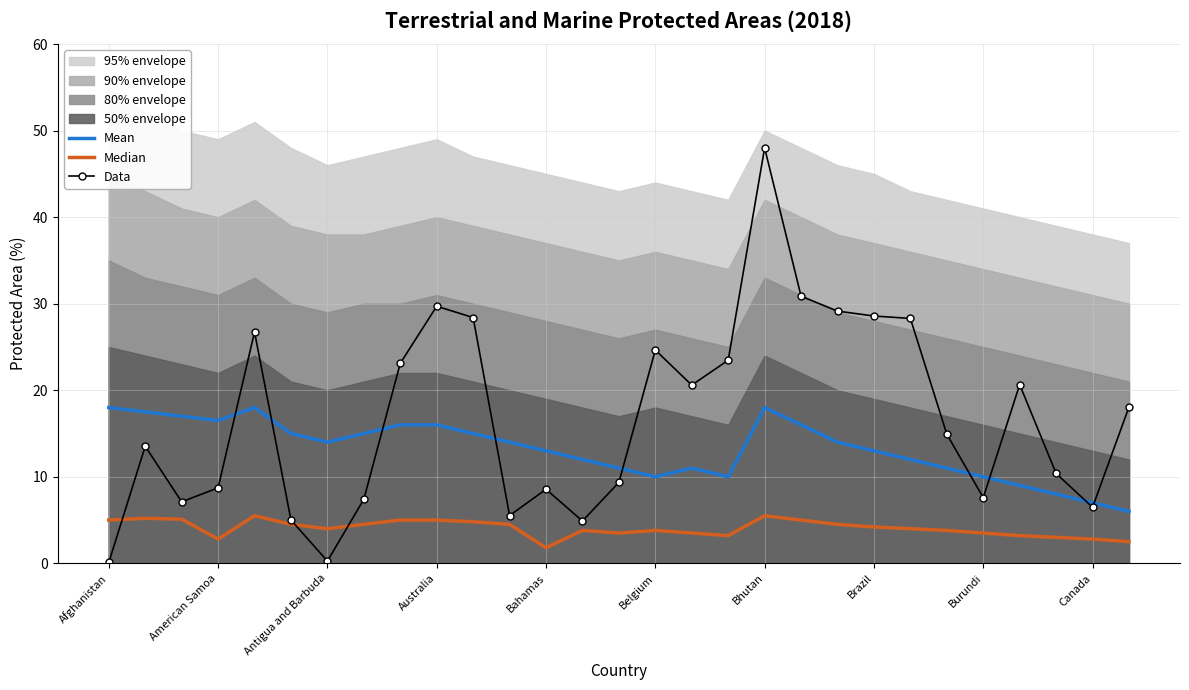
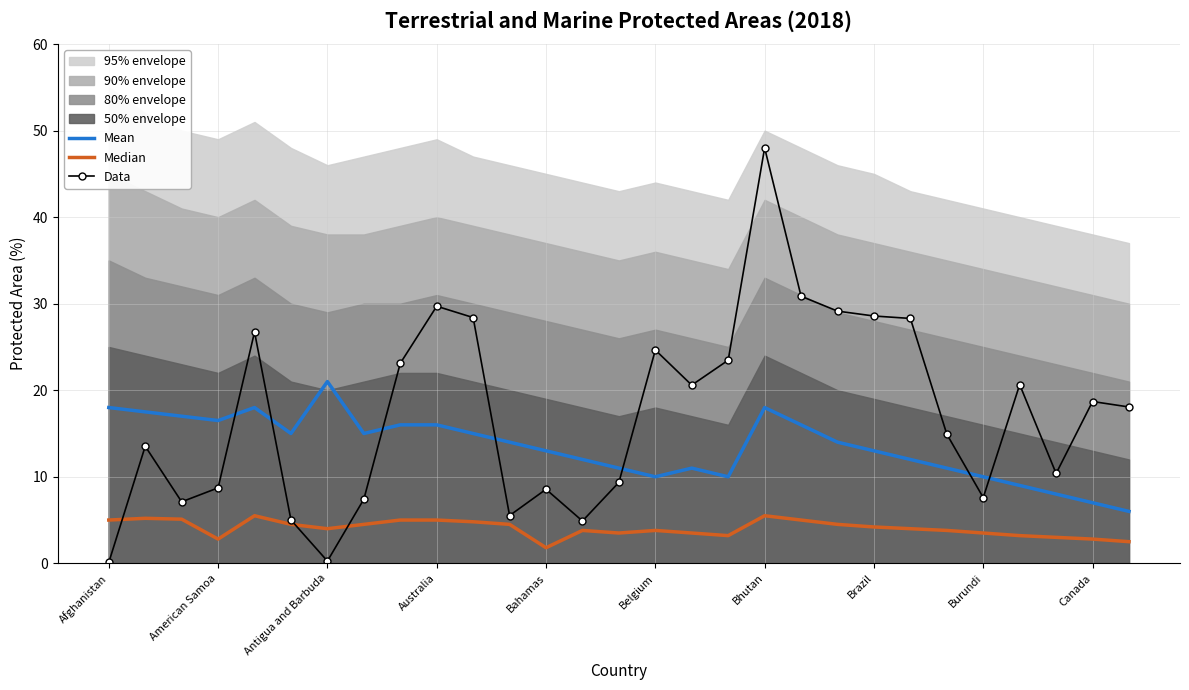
  {
    "Mean": {
      "Afghanistan": 18,
      "American Samoa": 17,
-     "Antigua and Barbuda": 14,
+     "Antigua and Barbuda": 21,
      "Australia": 16,
      "Bahamas": 13,
      "Belgium": 10,
      "Bhutan": 18,
      "Brazil": 13,
      "Burundi": 10,
      "Canada": 7
    },
    "Median": {
      "Afghanistan": 5,
      "American Samoa": 3,
      "Antigua and Barbuda": 4,
      "Australia": 5,
      "Bahamas": 2,
      "Belgium": 4,
      "Bhutan": 6,
      "Brazil": 4,
      "Burundi": 4,
      "Canada": 3
    },
    "Data": {
      "Afghanistan": 0,
      "American Samoa": 9,
      "Antigua and Barbuda": 0,
      "Australia": 30,
      "Bahamas": 9,
      "Belgium": 25,
      "Bhutan": 48,
      "Brazil": 29,
      "Burundi": 8,
-     "Canada": 6
+     "Canada": 19
    }
  }
